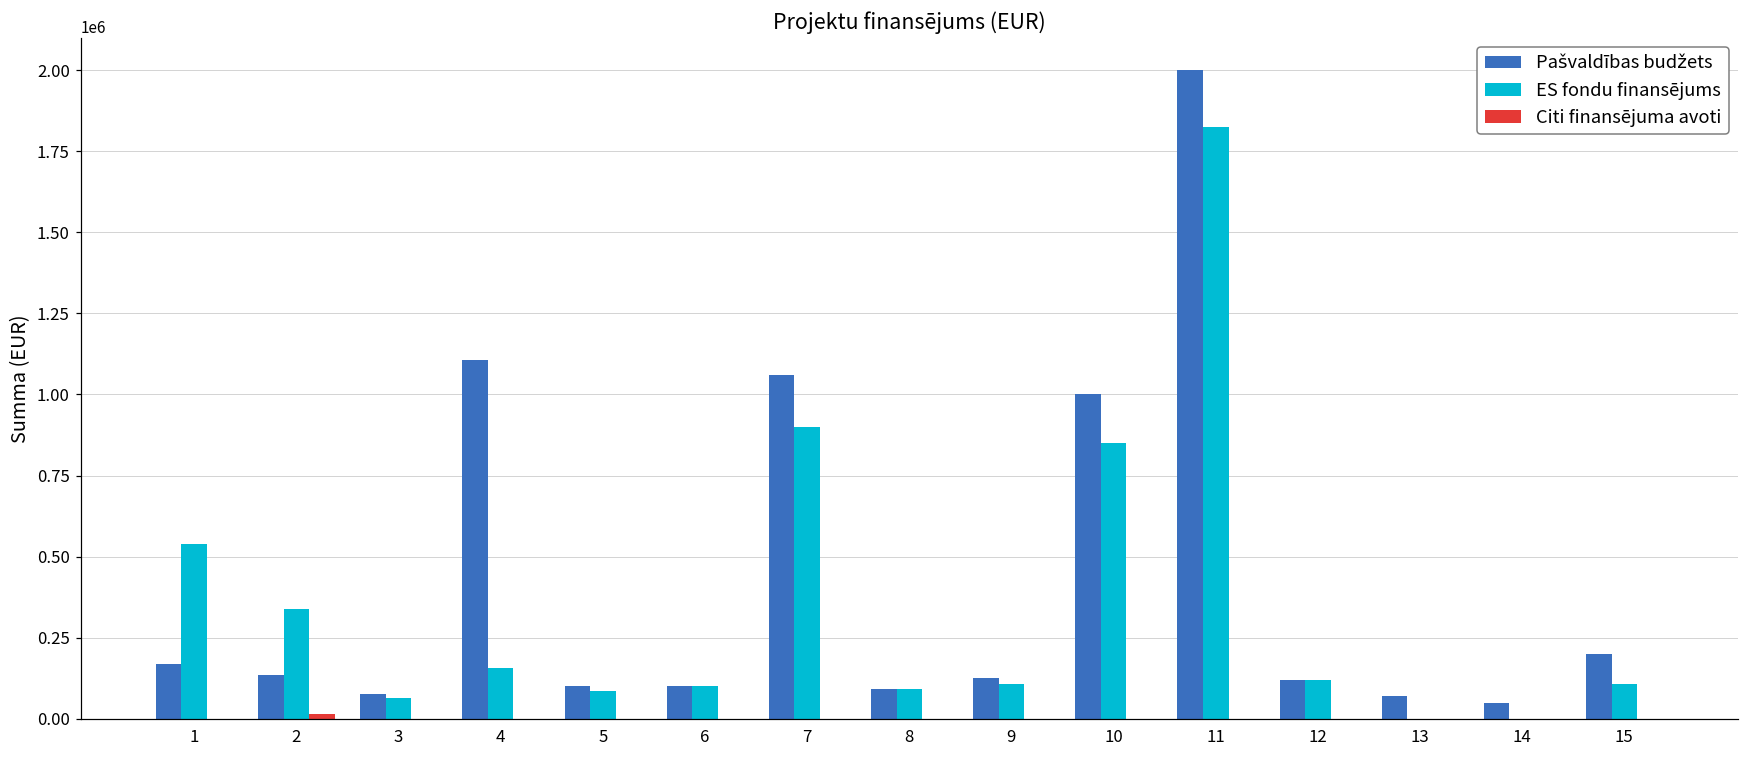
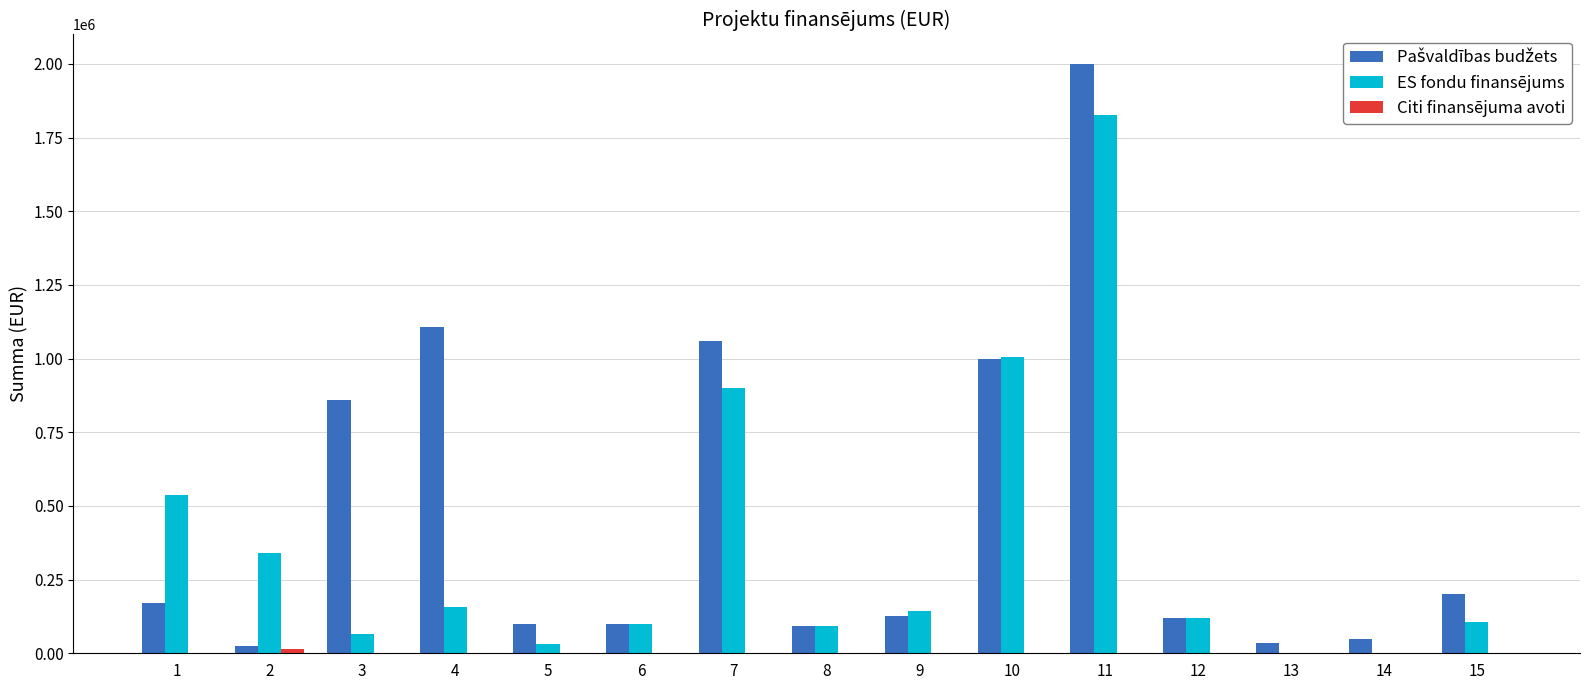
  {
    "Pašvaldības budžets": {
      "1": 170000,
-     "2": 130000,
-     "3": 80000,
+     "2": 30000,
+     "3": 860000,
      "4": 1110000,
      "5": 100000,
      "6": 100000,
      "7": 1060000,
      "8": 90000,
      "9": 130000,
      "10": 1000000,
      "11": 2000000,
      "12": 120000,
-     "13": 70000,
+     "13": 40000,
      "14": 50000,
      "15": 200000
    },
    "ES fondu finansējums": {
      "1": 540000,
      "2": 340000,
      "3": 60000,
      "4": 160000,
-     "5": 90000,
+     "5": 30000,
      "6": 100000,
      "7": 900000,
      "8": 90000,
-     "9": 110000,
-     "10": 850000,
+     "9": 140000,
+     "10": 1010000,
      "11": 1830000,
      "12": 120000,
      "13": 0,
      "14": 0,
      "15": 110000
    },
    "Citi finansējuma avoti": {
      "1": 0,
      "2": 10000,
      "3": 0,
      "4": 0,
      "5": 0,
      "6": 0,
      "7": 0,
      "8": 0,
      "9": 0,
      "10": 0,
      "11": 0,
      "12": 0,
      "13": 0,
      "14": 0,
      "15": 0
    }
  }
